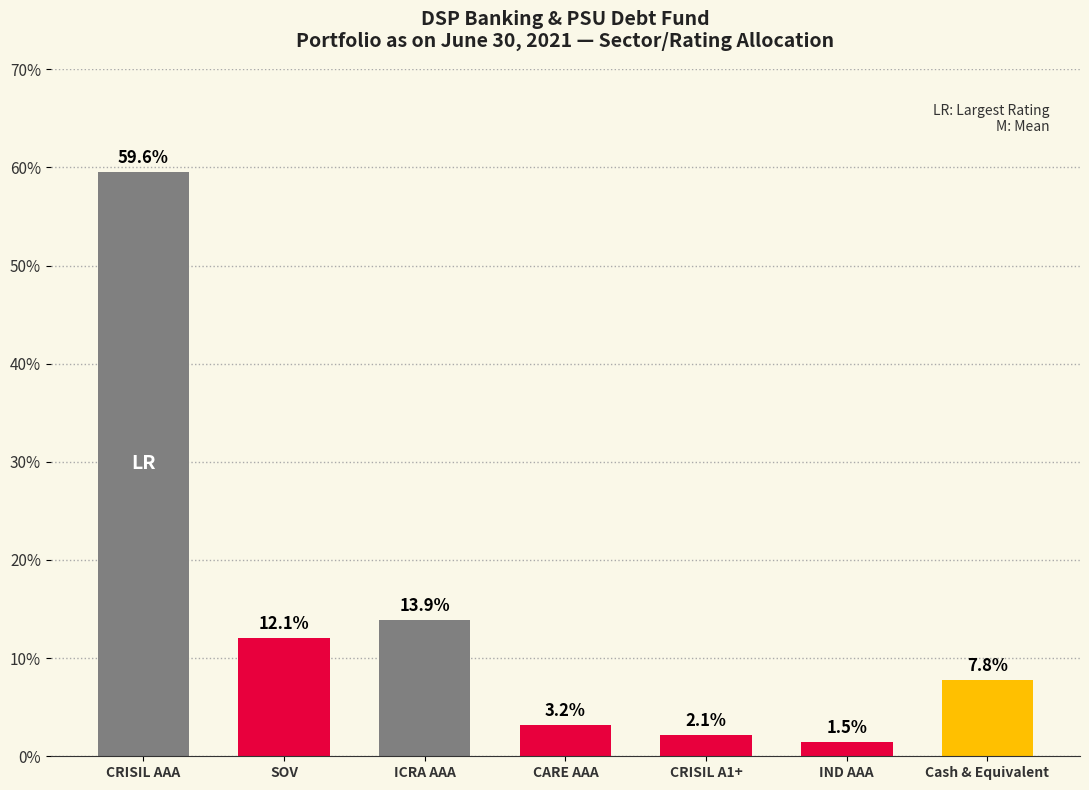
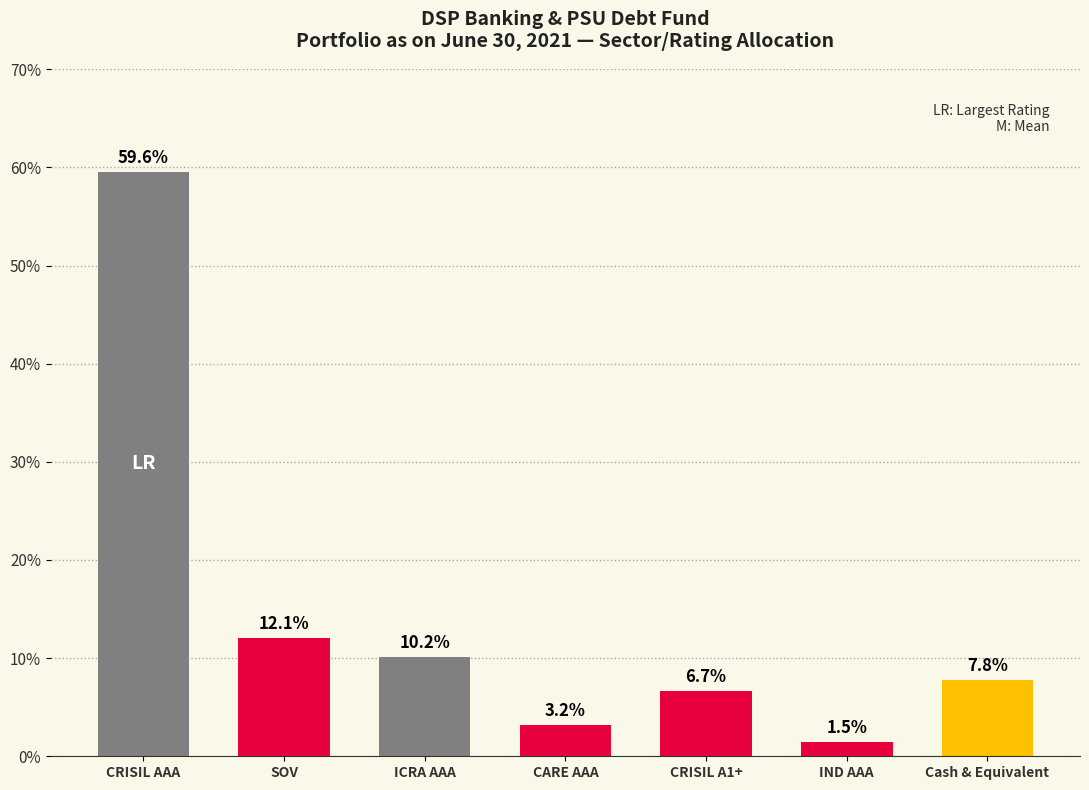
  {
    "CRISIL AAA": "59.6%",
    "SOV": "12.1%",
-   "ICRA AAA": "13.9%",
+   "ICRA AAA": "10.2%",
    "CARE AAA": "3.2%",
-   "CRISIL A1+": "2.1%",
+   "CRISIL A1+": "6.7%",
    "IND AAA": "1.5%",
    "Cash & Equivalent": "7.8%"
  }
